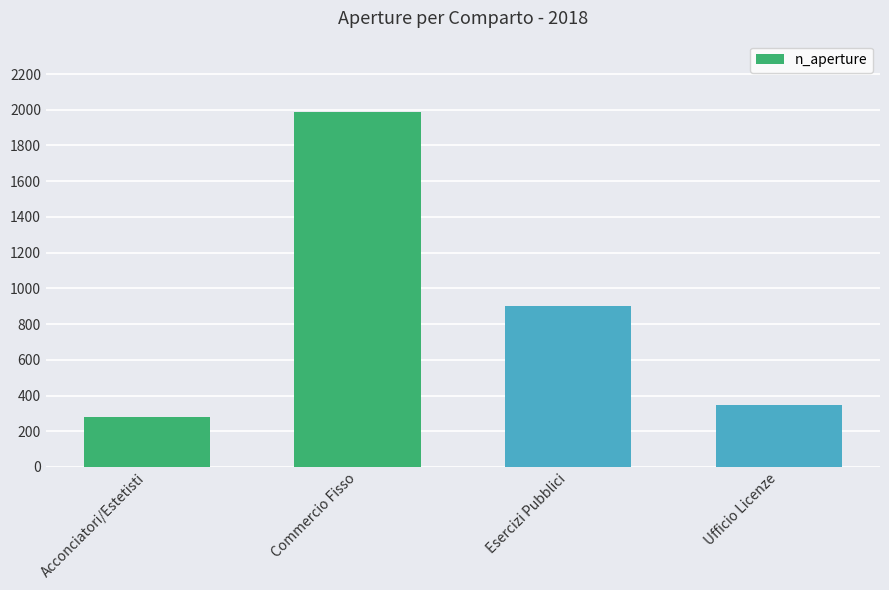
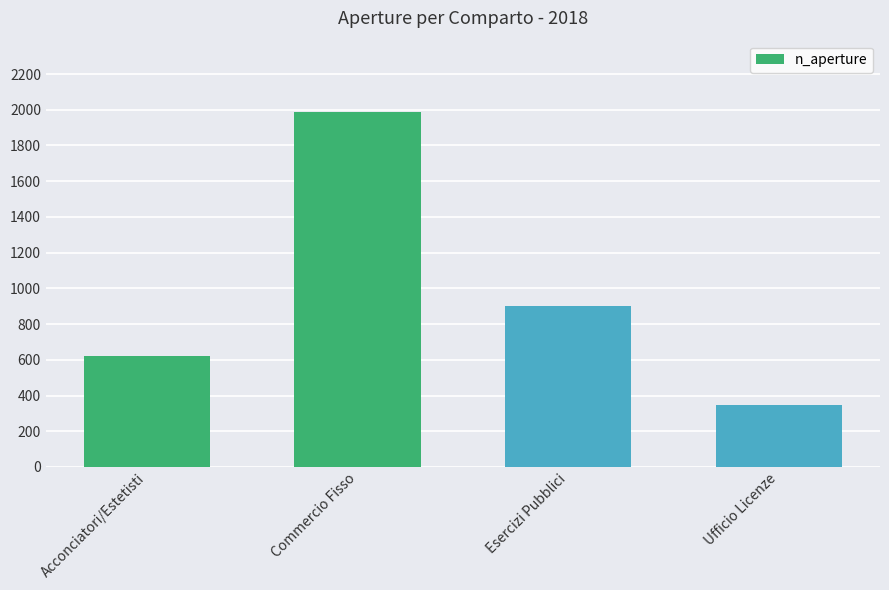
  {
-   "Acconciatori/Estetisti": 280,
+   "Acconciatori/Estetisti": 620,
    "Commercio Fisso": 1990,
    "Esercizi Pubblici": 900,
    "Ufficio Licenze": 350
  }
